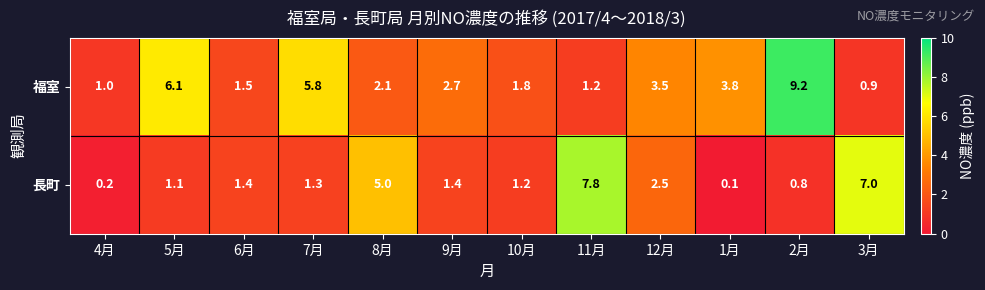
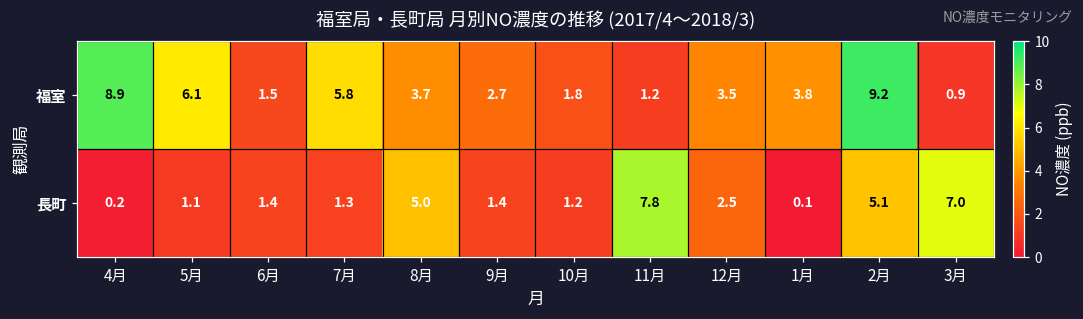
  {
    "福室": {
-     "4月": 1.0,
+     "4月": 8.9,
      "5月": 6.1,
      "6月": 1.5,
      "7月": 5.8,
-     "8月": 2.1,
+     "8月": 3.7,
      "9月": 2.7,
      "10月": 1.8,
      "11月": 1.2,
      "12月": 3.5,
      "1月": 3.8,
      "2月": 9.2,
      "3月": 0.9
    },
    "長町": {
      "4月": 0.2,
      "5月": 1.1,
      "6月": 1.4,
      "7月": 1.3,
      "8月": 5.0,
      "9月": 1.4,
      "10月": 1.2,
      "11月": 7.8,
      "12月": 2.5,
      "1月": 0.1,
-     "2月": 0.8,
+     "2月": 5.1,
      "3月": 7.0
    }
  }
